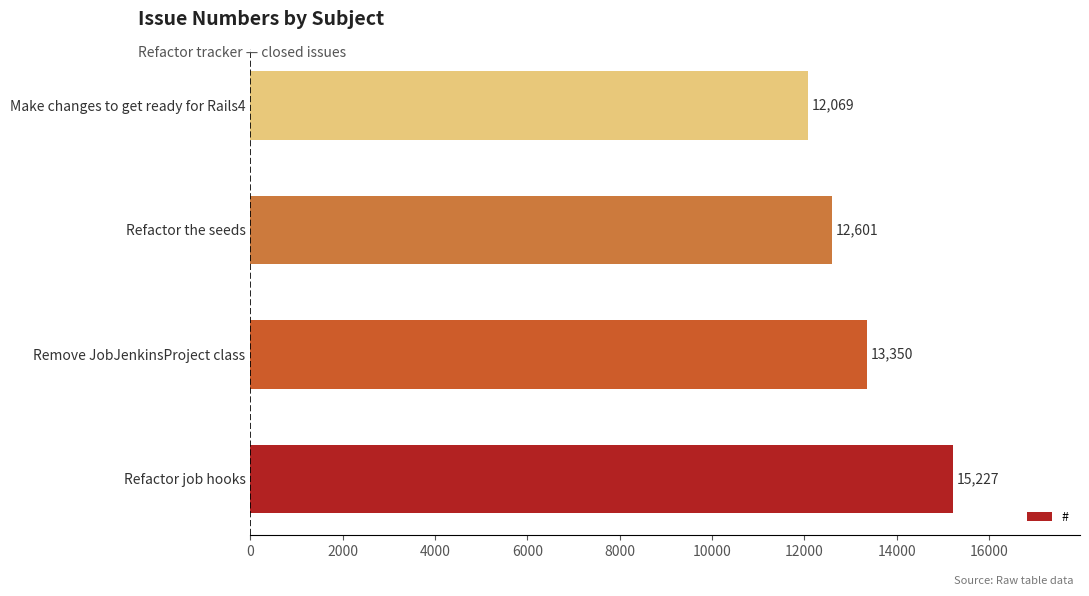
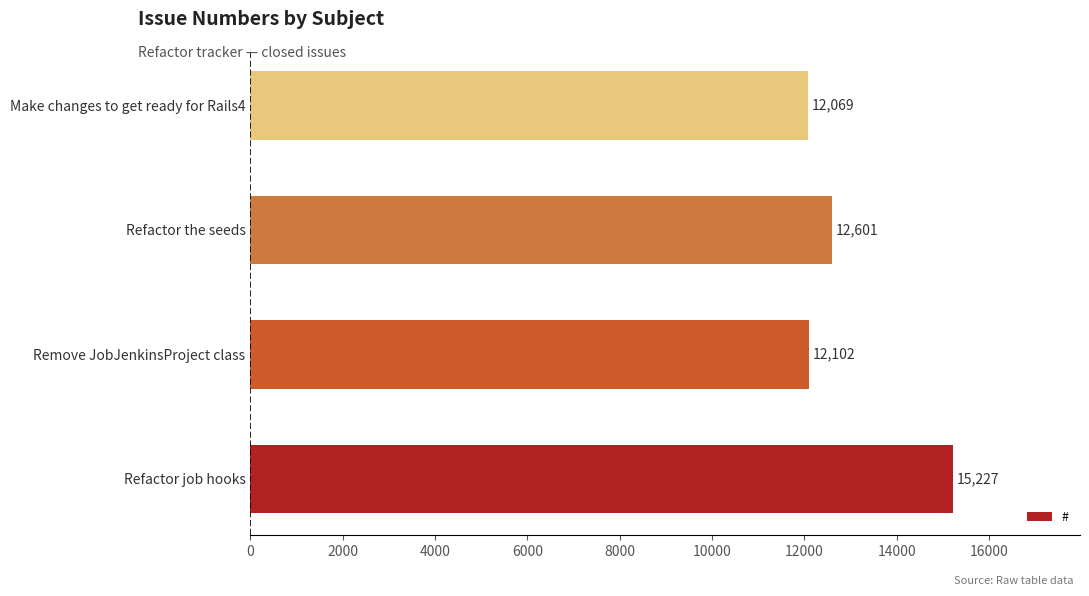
  {
    "Make changes to get ready for Rails4": "12,069",
    "Refactor the seeds": "12,601",
-   "Remove JobJenkinsProject class": "13,350",
+   "Remove JobJenkinsProject class": "12,102",
    "Refactor job hooks": "15,227"
  }
